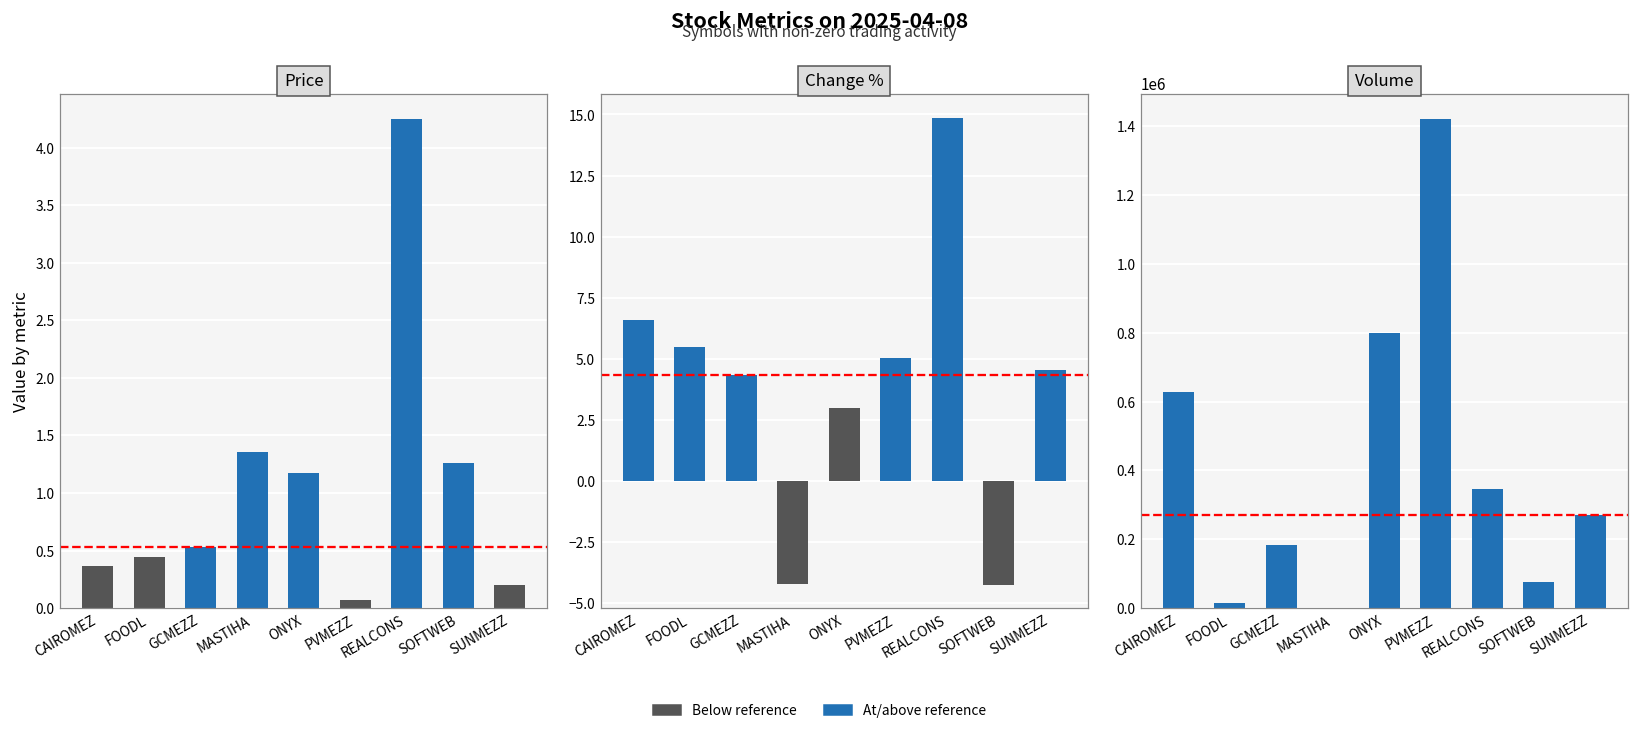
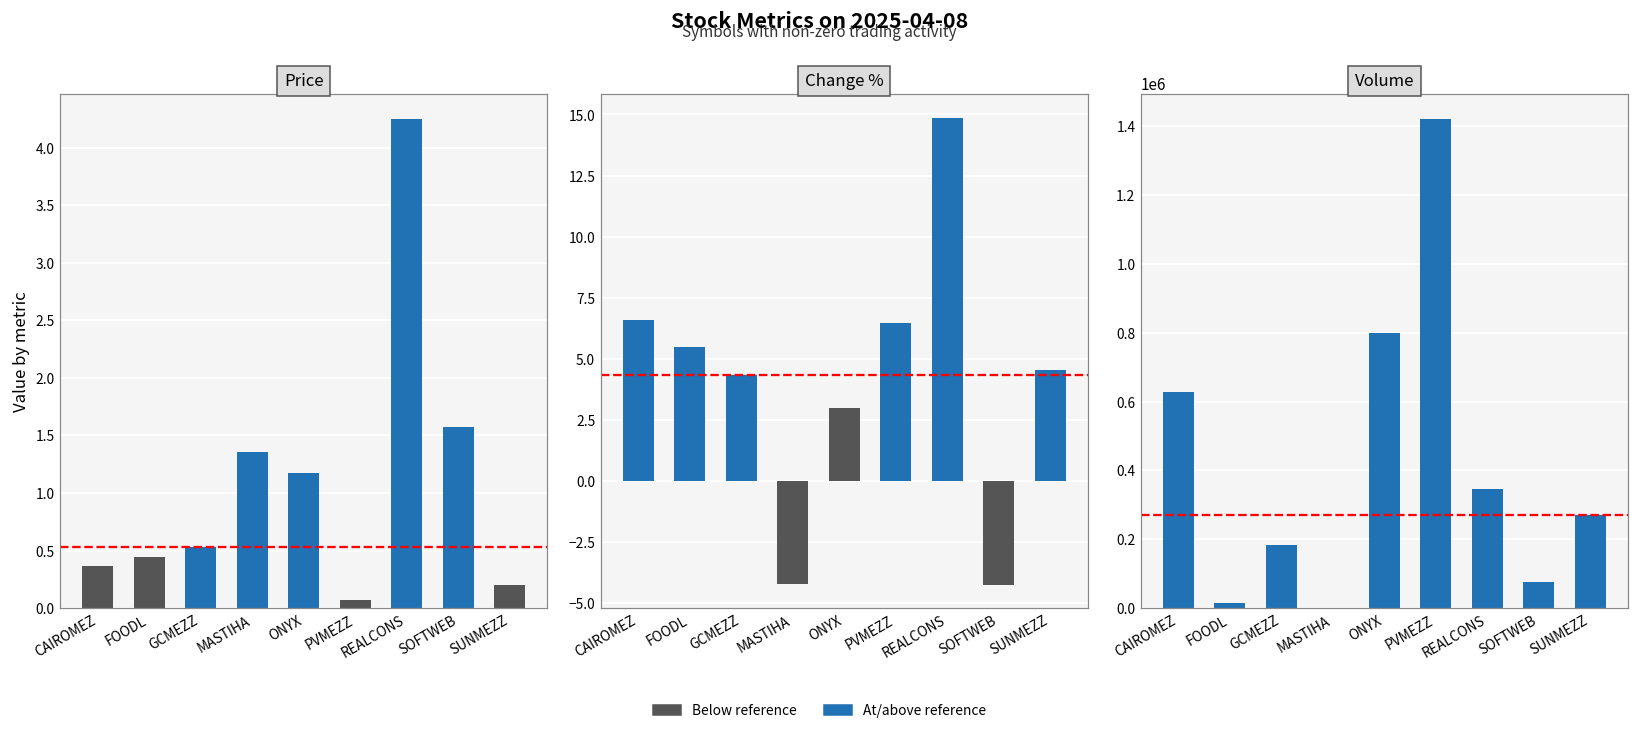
  {
    "Price": {
      "CAIROMEZ": 0.37,
      "FOODL": 0.44,
      "GCMEZZ": 0.53,
      "MASTIHA": 1.36,
      "ONYX": 1.17,
      "PVMEZZ": 0.07,
      "REALCONS": 4.25,
-     "SOFTWEB": 1.26,
+     "SOFTWEB": 1.57,
      "SUNMEZZ": 0.20
    },
    "Change %": {
      "CAIROMEZ": 6.6,
      "FOODL": 5.5,
      "GCMEZZ": 4.3,
      "MASTIHA": -4.2,
      "ONYX": 3.0,
-     "PVMEZZ": 5.0,
+     "PVMEZZ": 6.5,
      "REALCONS": 14.9,
      "SOFTWEB": -4.3,
      "SUNMEZZ": 4.6
    },
    "Volume": {
      "CAIROMEZ": 630000,
      "FOODL": 20000,
      "GCMEZZ": 180000,
      "ONYX": 800000,
      "PVMEZZ": 1420000,
      "REALCONS": 350000,
      "SOFTWEB": 80000,
      "SUNMEZZ": 270000
    }
  }
